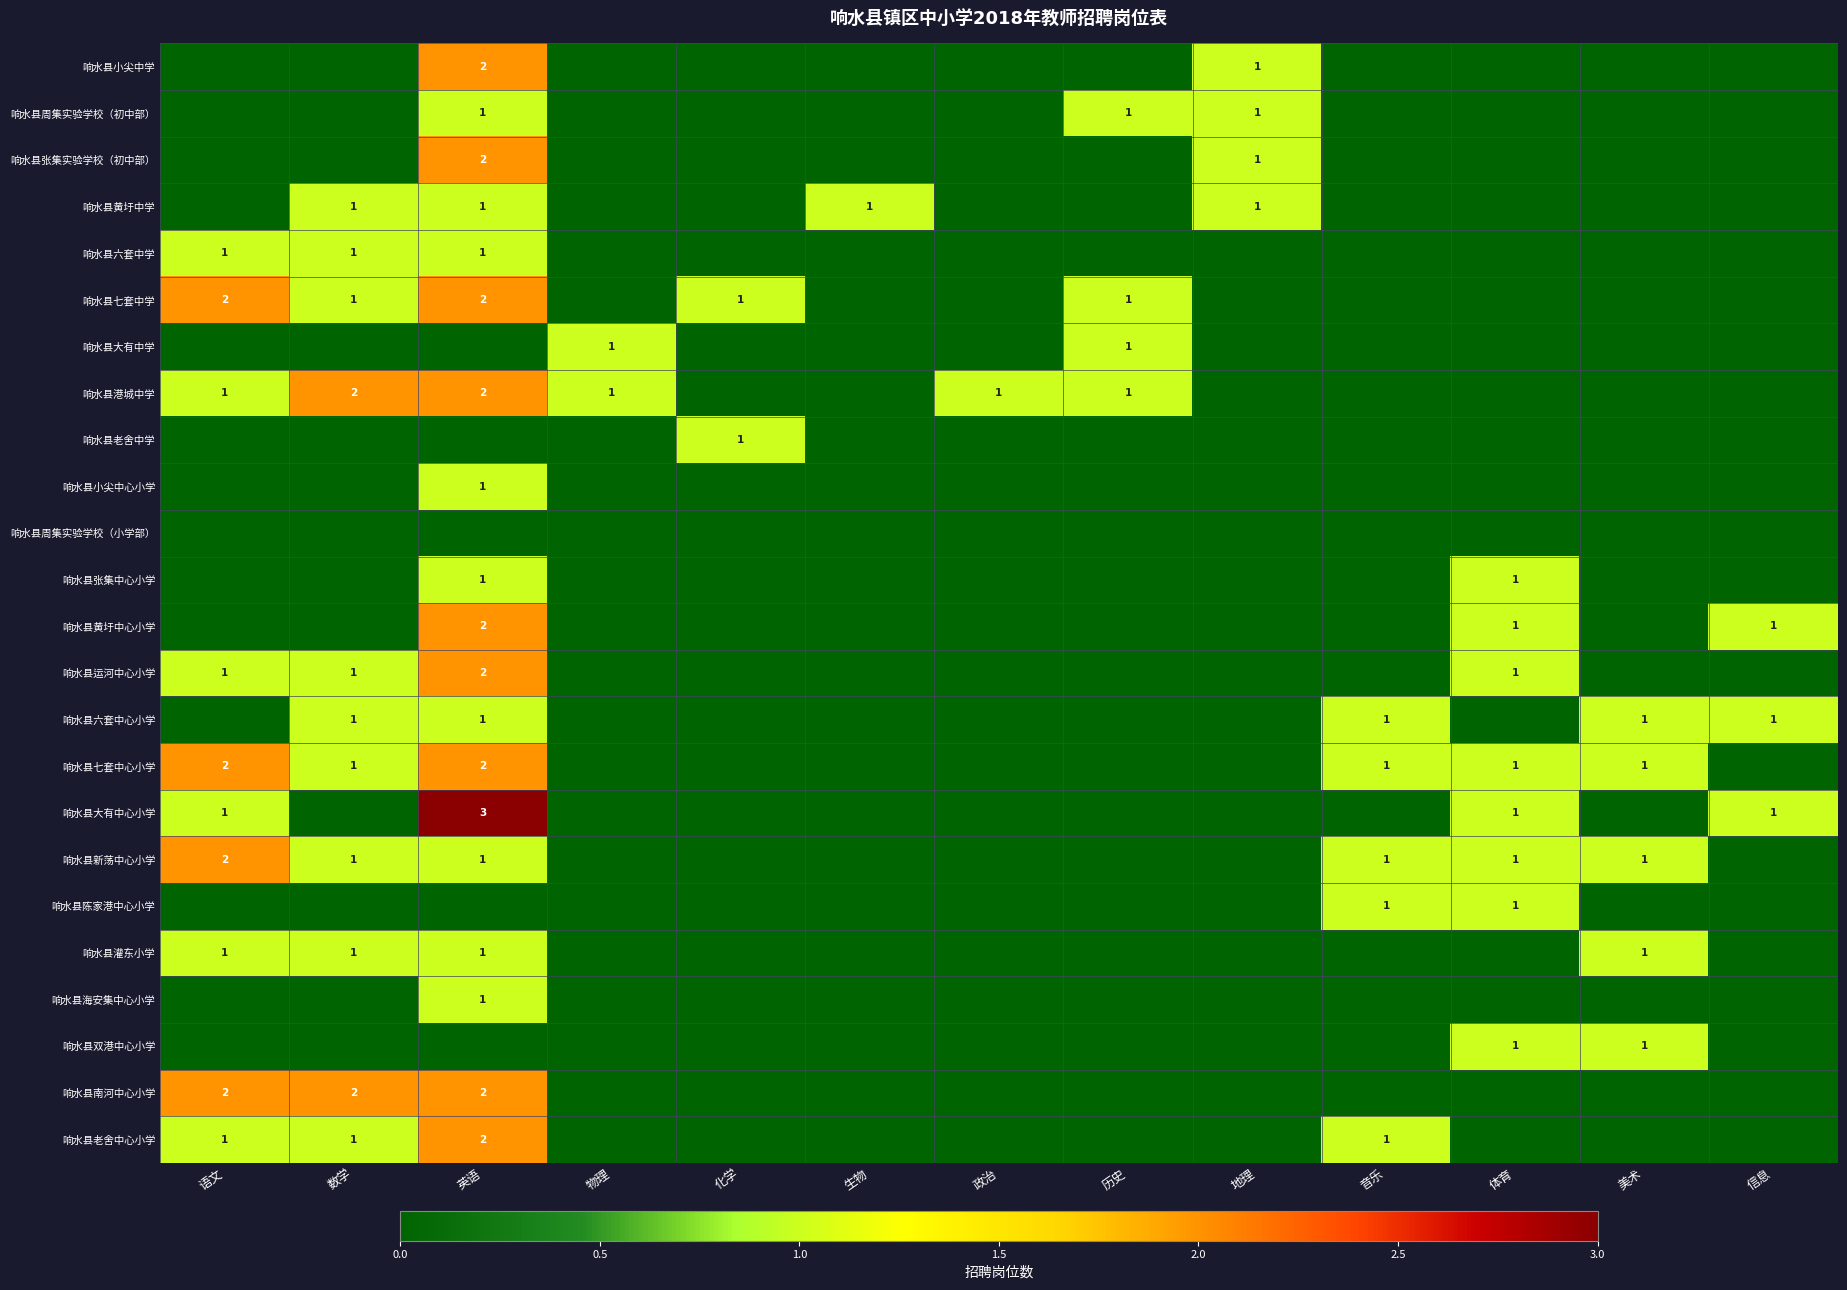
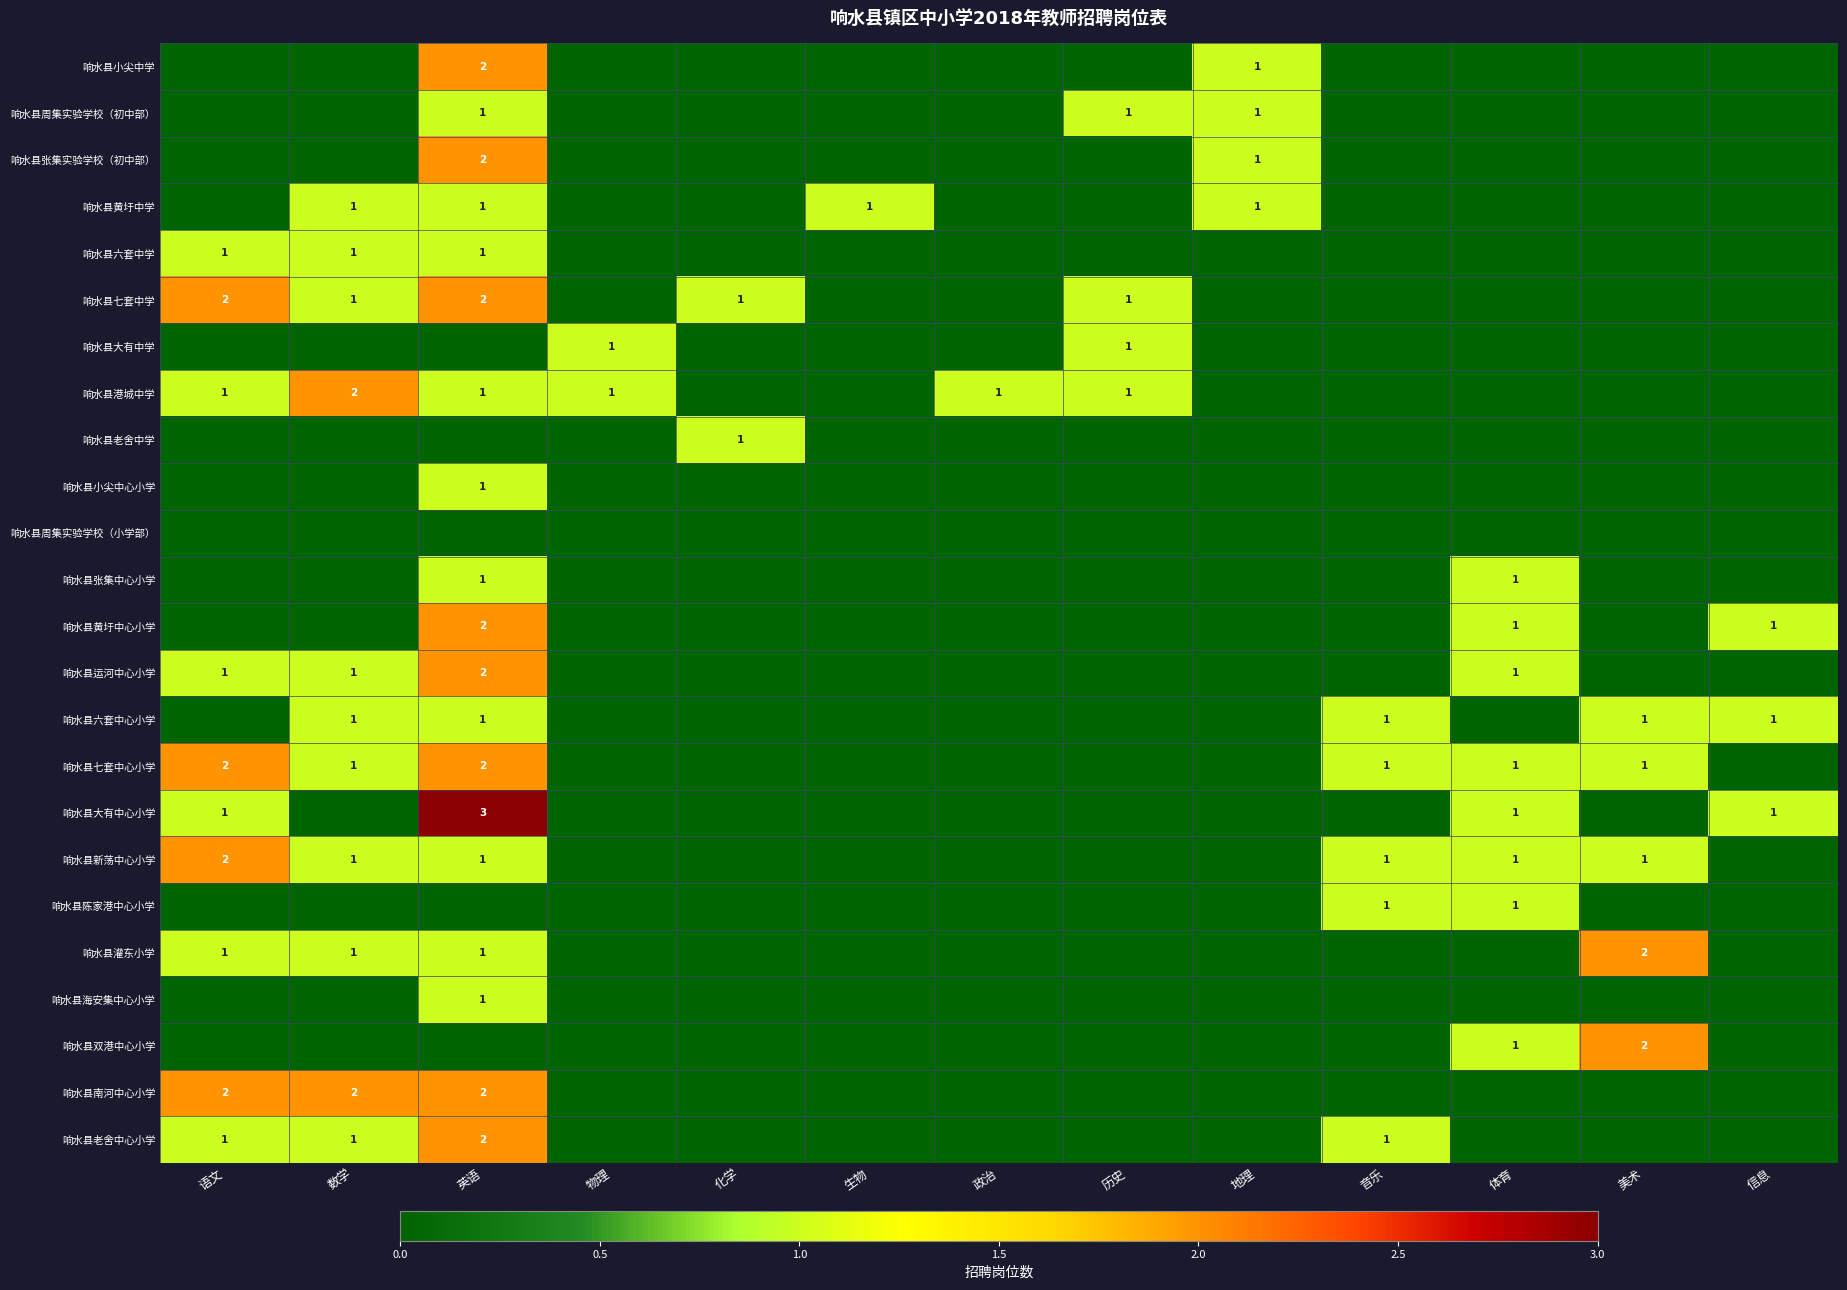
  {
    "响水县小尖中学": {
      "英语": 2,
      "地理": 1
    },
    "响水县周集实验学校（初中部）": {
      "英语": 1,
      "历史": 1,
      "地理": 1
    },
    "响水县张集实验学校（初中部）": {
      "英语": 2,
      "地理": 1
    },
    "响水县黄圩中学": {
      "数学": 1,
      "英语": 1,
      "生物": 1,
      "地理": 1
    },
    "响水县六套中学": {
      "语文": 1,
      "数学": 1,
      "英语": 1
    },
    "响水县七套中学": {
      "语文": 2,
      "数学": 1,
      "英语": 2,
      "化学": 1,
      "历史": 1
    },
    "响水县大有中学": {
      "物理": 1,
      "历史": 1
    },
    "响水县港城中学": {
      "语文": 1,
      "数学": 2,
-     "英语": 2,
+     "英语": 1,
      "物理": 1,
      "政治": 1,
      "历史": 1
    },
    "响水县老舍中学": {
      "化学": 1
    },
    "响水县小尖中心小学": {
      "英语": 1
    },
    "响水县张集中心小学": {
      "英语": 1,
      "体育": 1
    },
    "响水县黄圩中心小学": {
      "英语": 2,
      "体育": 1,
      "信息": 1
    },
    "响水县运河中心小学": {
      "语文": 1,
      "数学": 1,
      "英语": 2,
      "体育": 1
    },
    "响水县六套中心小学": {
      "数学": 1,
      "英语": 1,
      "音乐": 1,
      "美术": 1,
      "信息": 1
    },
    "响水县七套中心小学": {
      "语文": 2,
      "数学": 1,
      "英语": 2,
      "音乐": 1,
      "体育": 1,
      "美术": 1
    },
    "响水县大有中心小学": {
      "语文": 1,
      "英语": 3,
      "体育": 1,
      "信息": 1
    },
    "响水县新荡中心小学": {
      "语文": 2,
      "数学": 1,
      "英语": 1,
      "音乐": 1,
      "体育": 1,
      "美术": 1
    },
    "响水县陈家港中心小学": {
      "音乐": 1,
      "体育": 1
    },
    "响水县灌东小学": {
      "语文": 1,
      "数学": 1,
      "英语": 1,
-     "美术": 1
+     "美术": 2
    },
    "响水县海安集中心小学": {
      "英语": 1
    },
    "响水县双港中心小学": {
      "体育": 1,
-     "美术": 1
+     "美术": 2
    },
    "响水县南河中心小学": {
      "语文": 2,
      "数学": 2,
      "英语": 2
    },
    "响水县老舍中心小学": {
      "语文": 1,
      "数学": 1,
      "英语": 2,
      "音乐": 1
    }
  }
